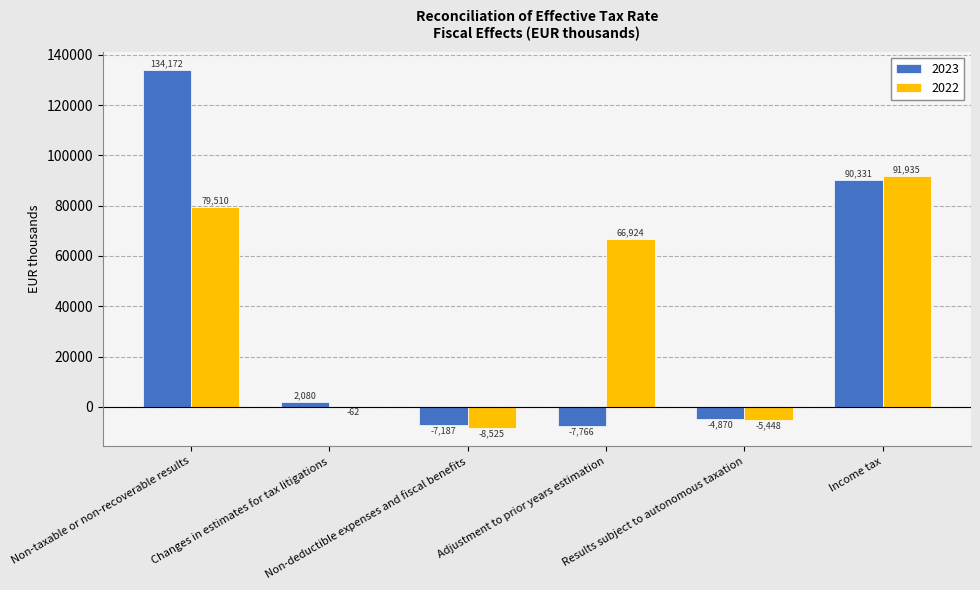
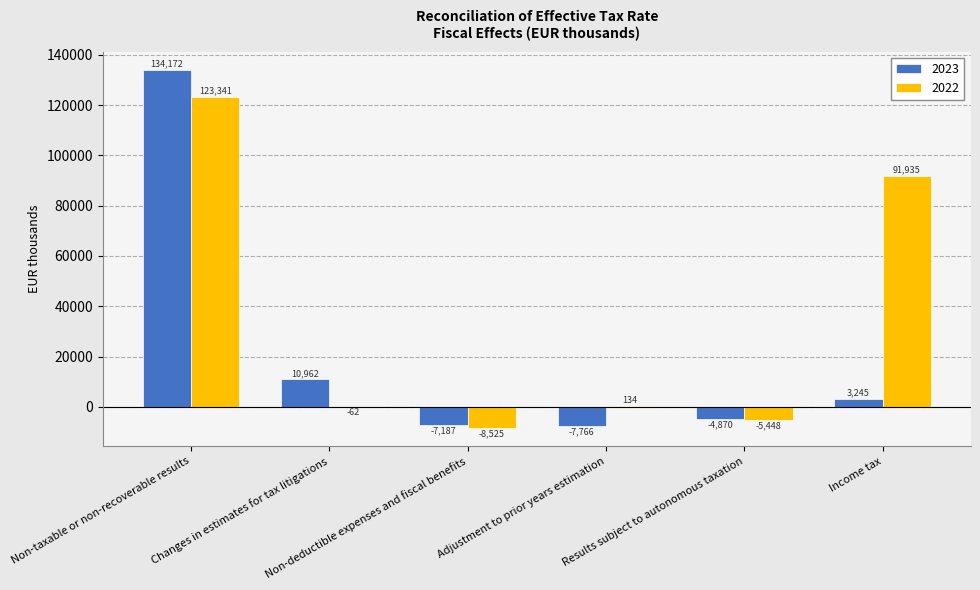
  {
    "2023": {
      "Non-taxable or non-recoverable results": "134,172",
-     "Changes in estimates for tax litigations": "2,080",
+     "Changes in estimates for tax litigations": "10,962",
      "Non-deductible expenses and fiscal benefits": "-7,187",
      "Adjustment to prior years estimation": "-7,766",
      "Results subject to autonomous taxation": "-4,870",
-     "Income tax": "90,331"
+     "Income tax": "3,245"
    },
    "2022": {
-     "Non-taxable or non-recoverable results": "79,510",
+     "Non-taxable or non-recoverable results": "123,341",
      "Changes in estimates for tax litigations": "-62",
      "Non-deductible expenses and fiscal benefits": "-8,525",
-     "Adjustment to prior years estimation": "66,924",
+     "Adjustment to prior years estimation": "134",
      "Results subject to autonomous taxation": "-5,448",
      "Income tax": "91,935"
    }
  }
